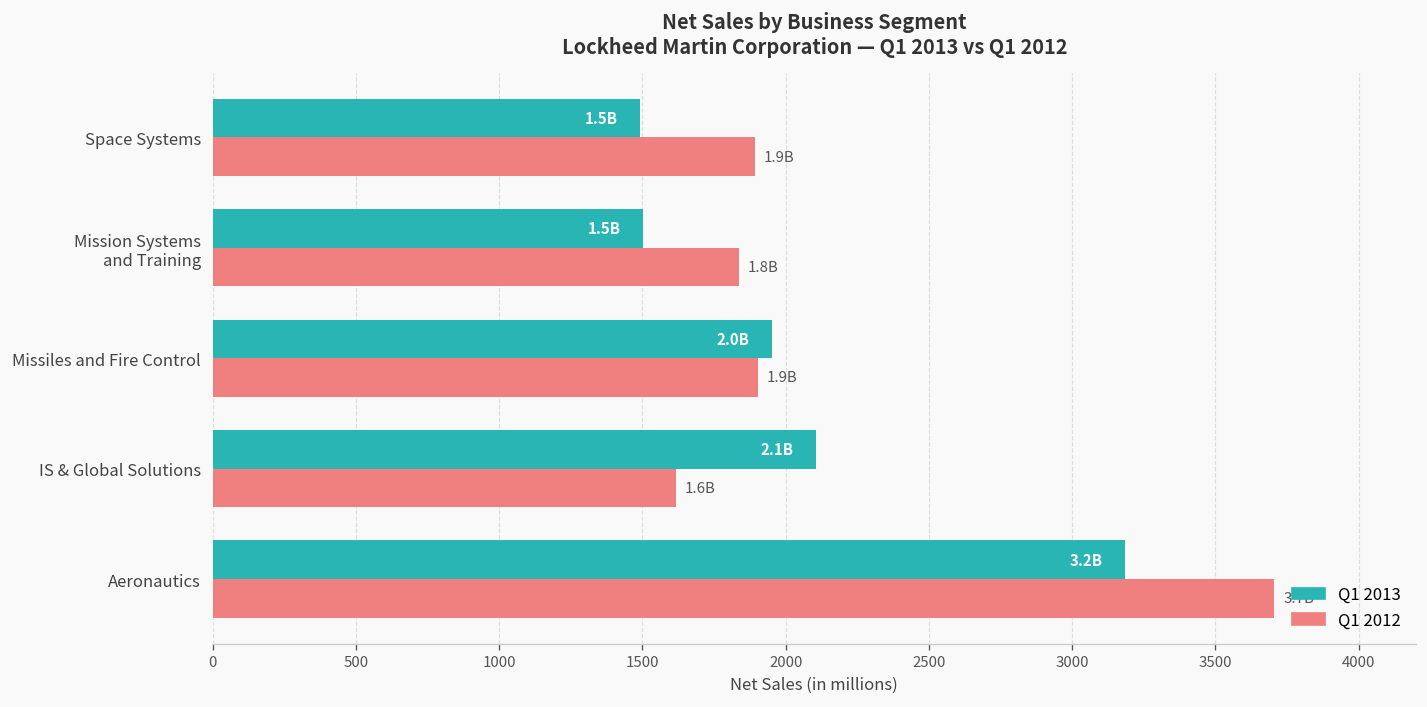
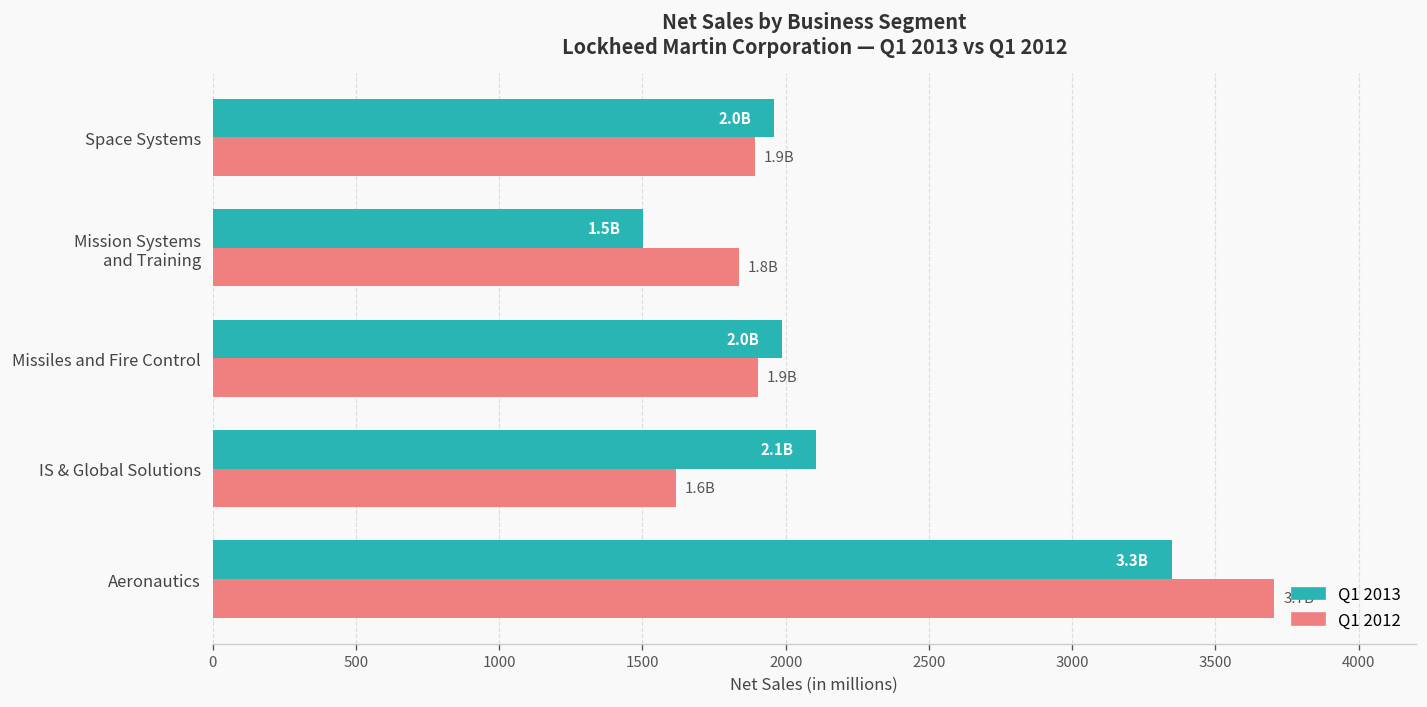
  {
    "Q1 2013": {
-     "Space Systems": "1.5B",
+     "Space Systems": "2.0B",
      "Mission Systems and Training": "1.5B",
-     "Missiles and Fire Control": "1950",
+     "Missiles and Fire Control": "1990",
      "IS & Global Solutions": "2.1B",
-     "Aeronautics": "3.2B"
+     "Aeronautics": "3.3B"
    },
    "Q1 2012": {
      "Space Systems": "1.9B",
      "Mission Systems and Training": "1.8B",
      "Missiles and Fire Control": "1.9B",
      "IS & Global Solutions": "1.6B",
      "Aeronautics": "3.7B"
    }
  }
